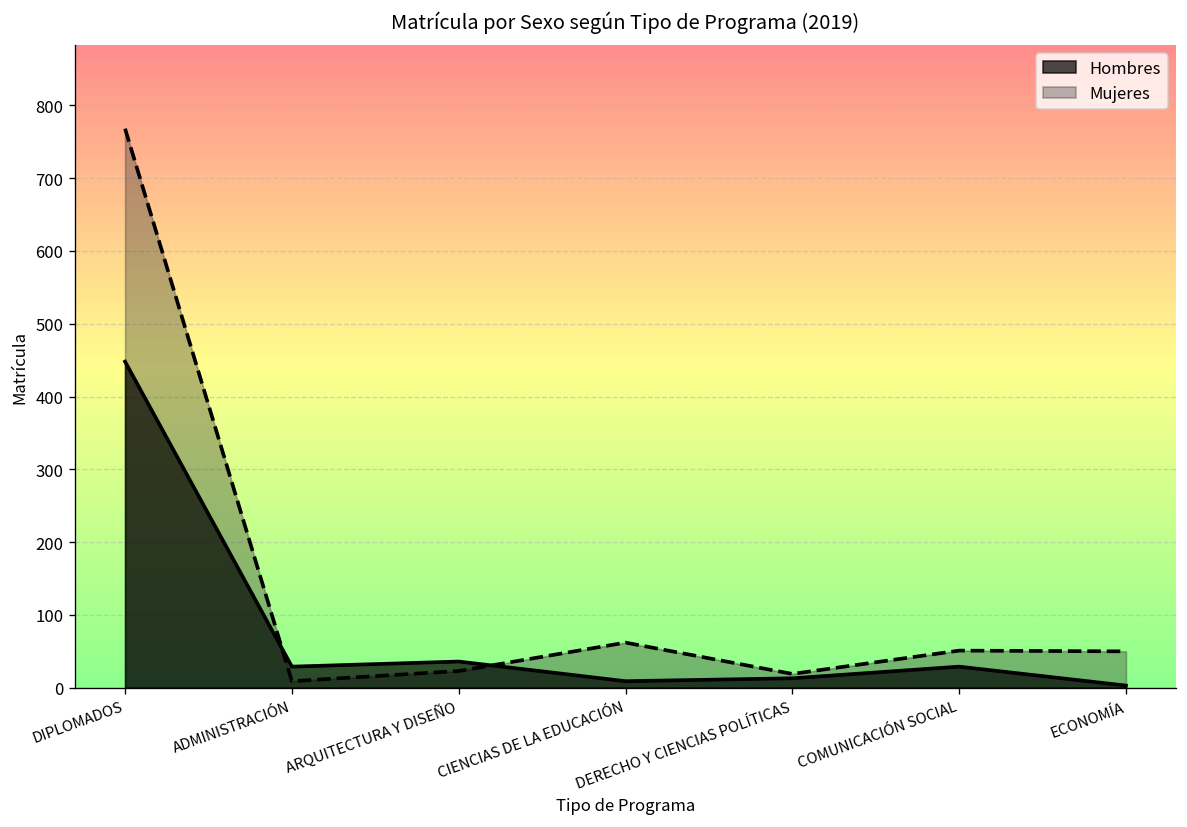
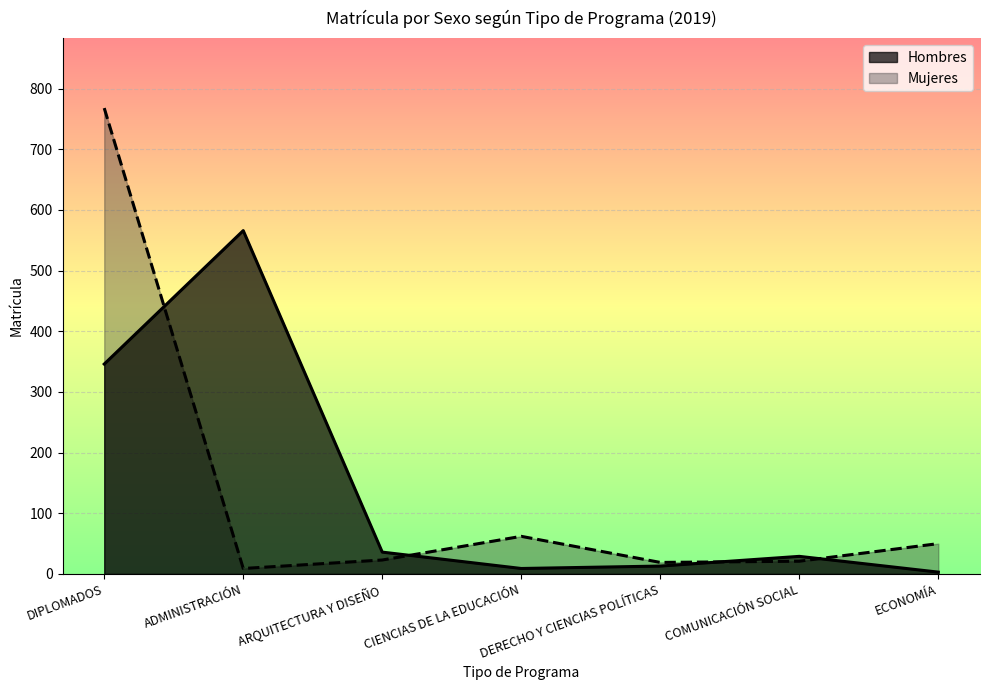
  {
    "Hombres": {
-     "DIPLOMADOS": 450,
-     "ADMINISTRACIÓN": 30,
+     "DIPLOMADOS": 350,
+     "ADMINISTRACIÓN": 570,
      "ARQUITECTURA Y DISEÑO": 40,
      "CIENCIAS DE LA EDUCACIÓN": 10,
      "DERECHO Y CIENCIAS POLÍTICAS": 10,
      "COMUNICACIÓN SOCIAL": 30,
      "ECONOMÍA": 0
    },
    "Mujeres": {
      "DIPLOMADOS": 770,
      "ADMINISTRACIÓN": 10,
      "ARQUITECTURA Y DISEÑO": 20,
      "CIENCIAS DE LA EDUCACIÓN": 60,
      "DERECHO Y CIENCIAS POLÍTICAS": 20,
-     "COMUNICACIÓN SOCIAL": 50,
+     "COMUNICACIÓN SOCIAL": 20,
      "ECONOMÍA": 50
    }
  }
